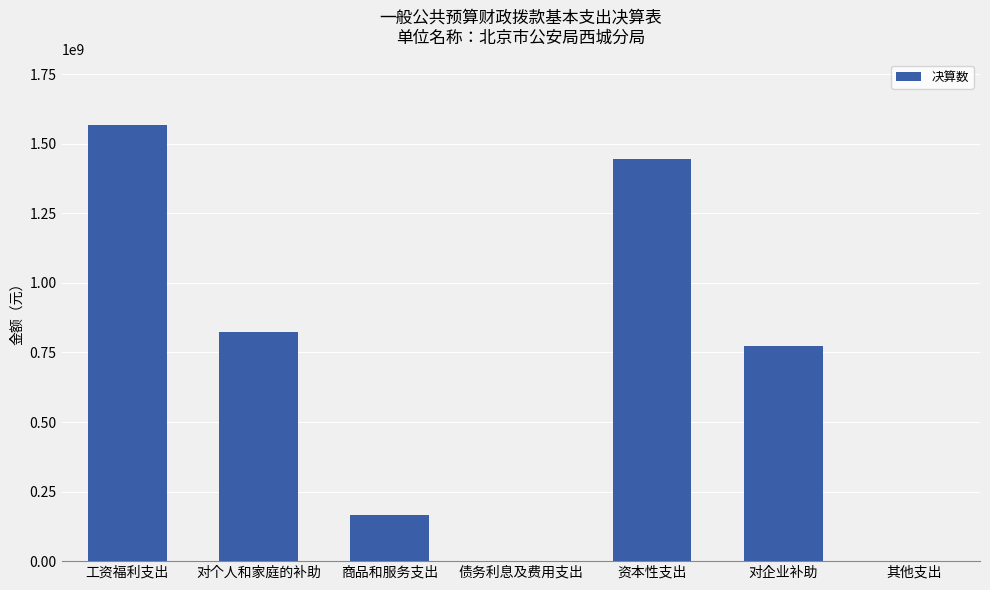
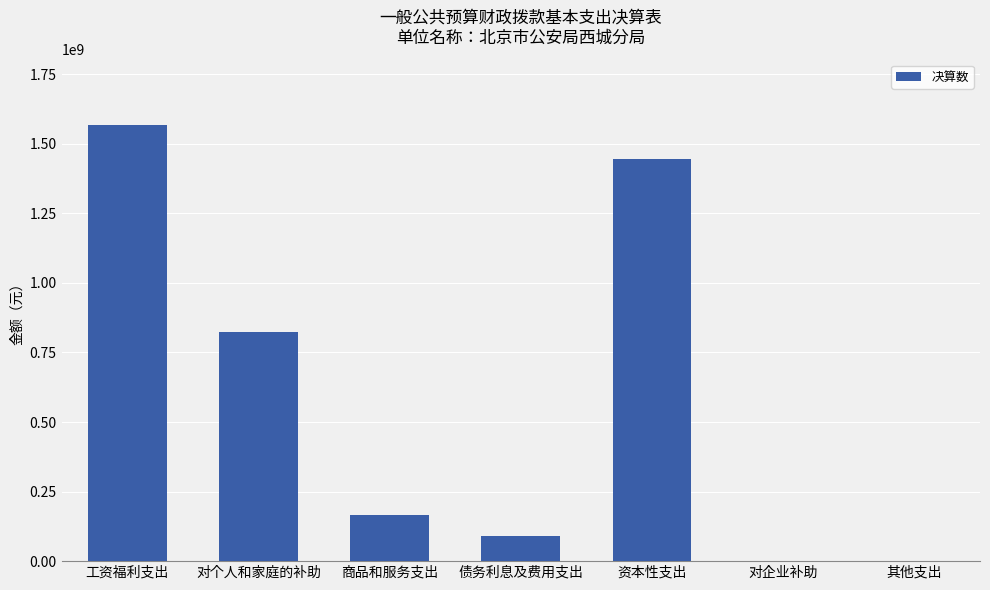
  {
    "工资福利支出": 1570000000,
    "对个人和家庭的补助": 820000000,
    "商品和服务支出": 170000000,
-   "债务利息及费用支出": 0,
+   "债务利息及费用支出": 90000000,
    "资本性支出": 1450000000,
-   "对企业补助": 770000000,
+   "对企业补助": 0,
    "其他支出": 0
  }
